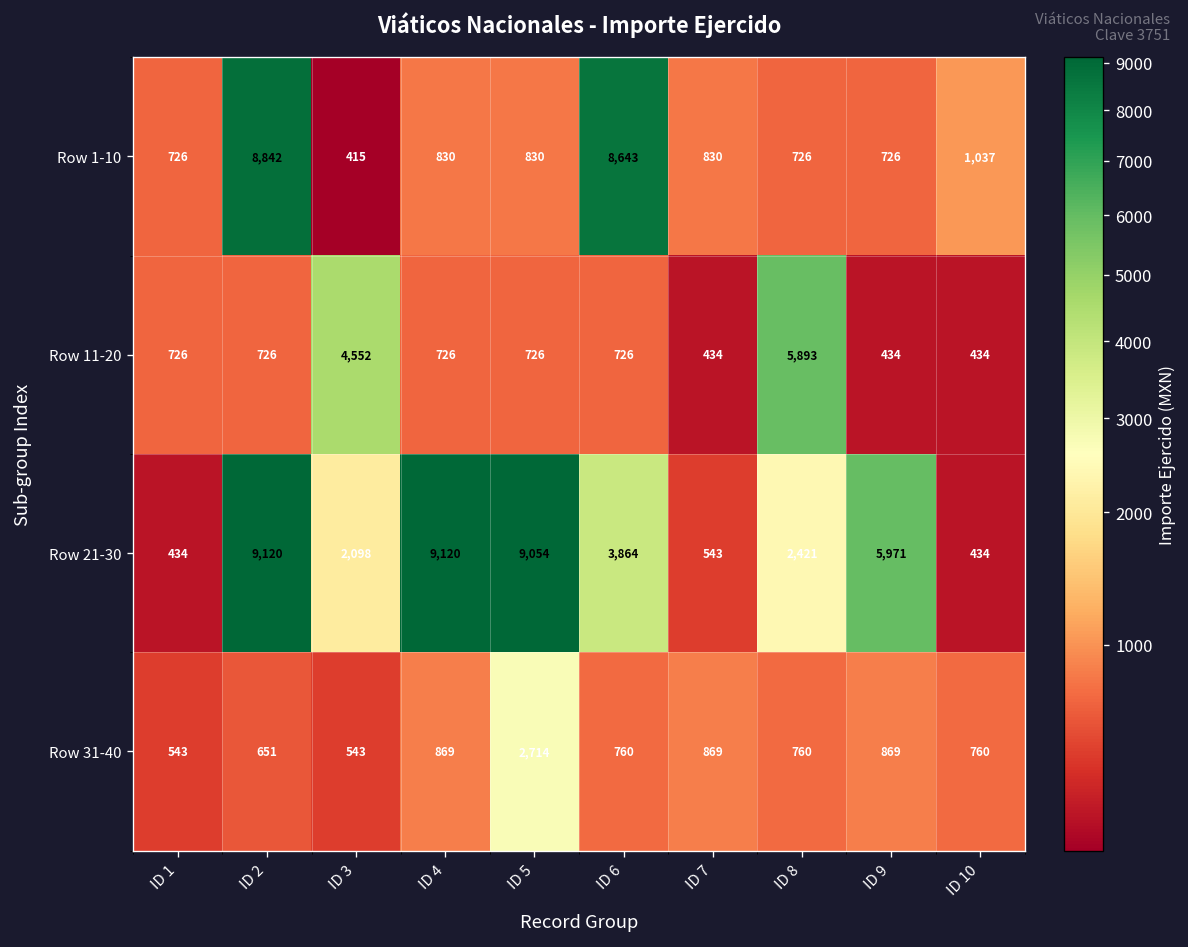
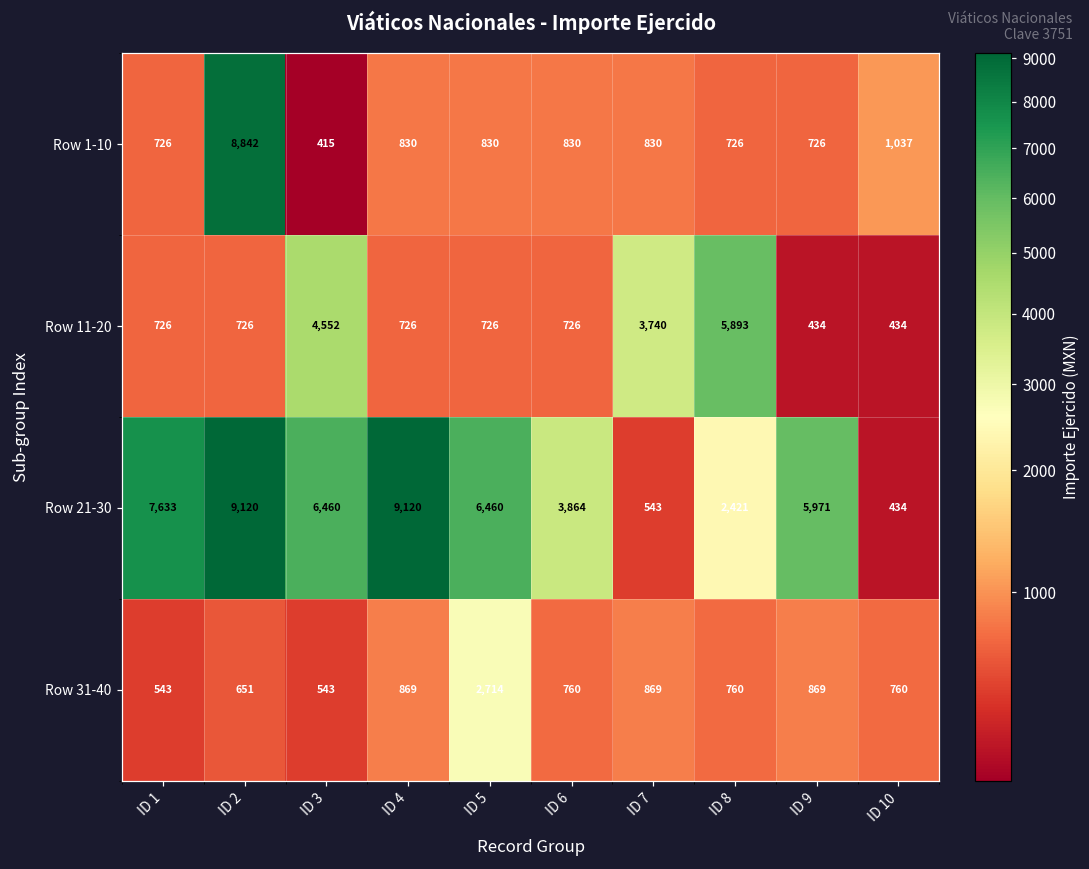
  {
    "Row 1-10": {
      "ID 1": "726",
      "ID 2": "8,842",
      "ID 3": "415",
      "ID 4": "830",
      "ID 5": "830",
-     "ID 6": "8,643",
+     "ID 6": "830",
      "ID 7": "830",
      "ID 8": "726",
      "ID 9": "726",
      "ID 10": "1,037"
    },
    "Row 11-20": {
      "ID 1": "726",
      "ID 2": "726",
      "ID 3": "4,552",
      "ID 4": "726",
      "ID 5": "726",
      "ID 6": "726",
-     "ID 7": "434",
+     "ID 7": "3,740",
      "ID 8": "5,893",
      "ID 9": "434",
      "ID 10": "434"
    },
    "Row 21-30": {
-     "ID 1": "434",
+     "ID 1": "7,633",
      "ID 2": "9,120",
-     "ID 3": "2,098",
+     "ID 3": "6,460",
      "ID 4": "9,120",
-     "ID 5": "9,054",
+     "ID 5": "6,460",
      "ID 6": "3,864",
      "ID 7": "543",
      "ID 8": "2,421",
      "ID 9": "5,971",
      "ID 10": "434"
    },
    "Row 31-40": {
      "ID 1": "543",
      "ID 2": "651",
      "ID 3": "543",
      "ID 4": "869",
      "ID 5": "2,714",
      "ID 6": "760",
      "ID 7": "869",
      "ID 8": "760",
      "ID 9": "869",
      "ID 10": "760"
    }
  }
